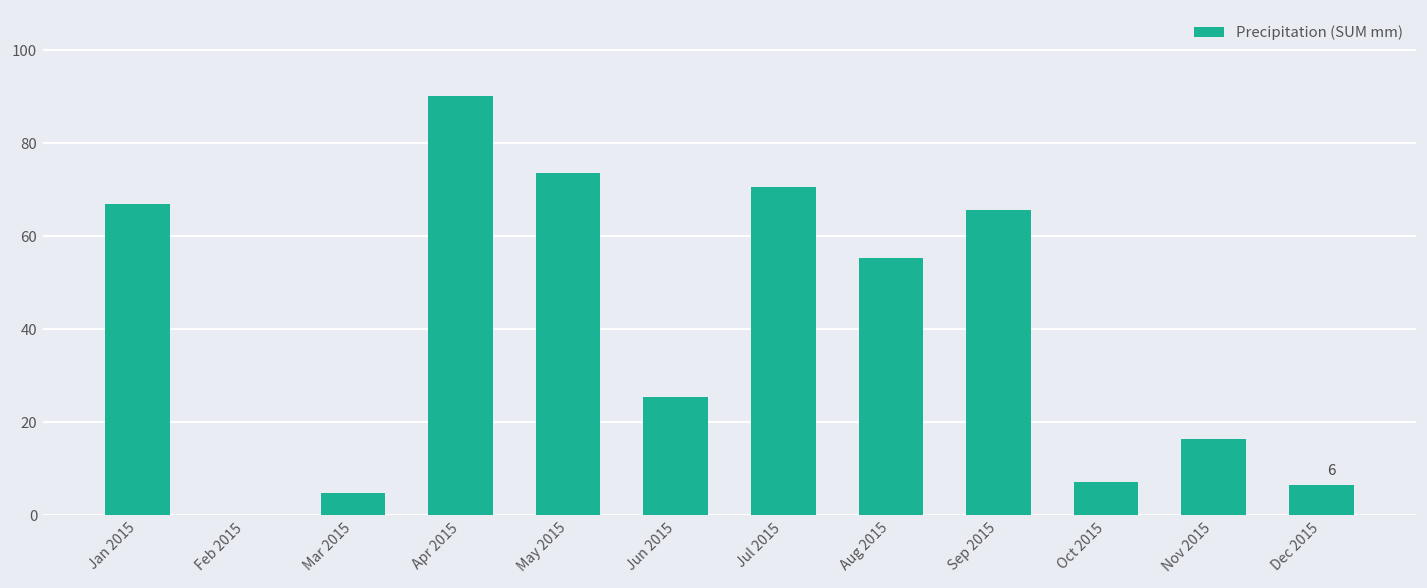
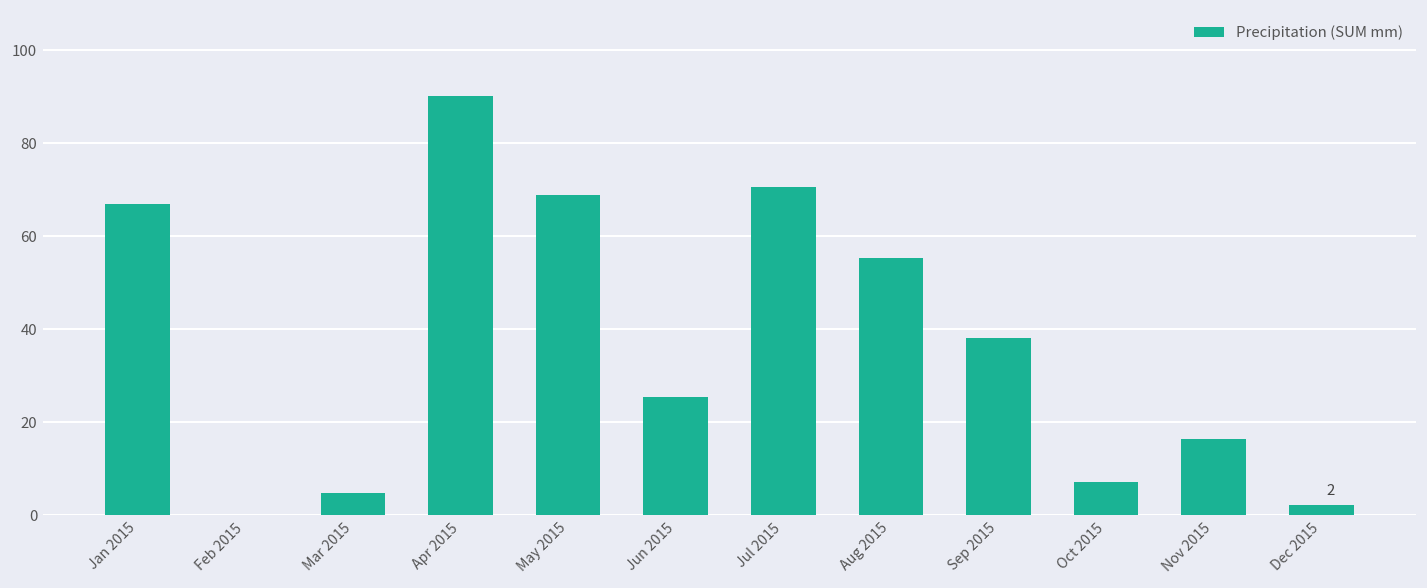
  {
-   "May 2015": 74,
-   "Sep 2015": 66,
-   "Dec 2015": 6
+   "May 2015": 69,
+   "Sep 2015": 38,
+   "Dec 2015": 2
  }
